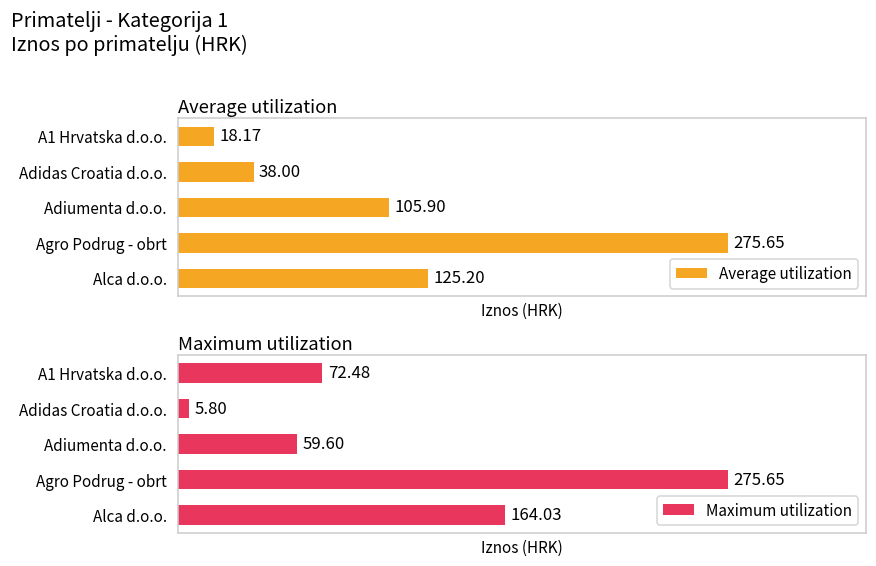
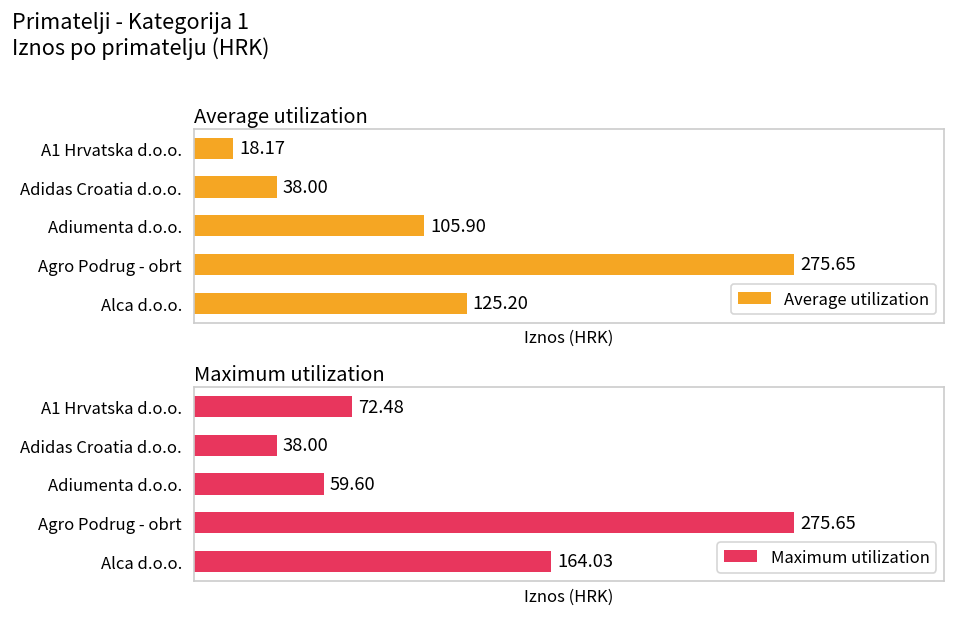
  {
    "Average utilization": {
      "A1 Hrvatska d.o.o.": 18.17,
      "Adidas Croatia d.o.o.": 38.00,
      "Adiumenta d.o.o.": 105.90,
      "Agro Podrug - obrt": 275.65,
      "Alca d.o.o.": 125.20
    },
    "Maximum utilization": {
      "A1 Hrvatska d.o.o.": 72.48,
-     "Adidas Croatia d.o.o.": 5.80,
+     "Adidas Croatia d.o.o.": 38.00,
      "Adiumenta d.o.o.": 59.60,
      "Agro Podrug - obrt": 275.65,
      "Alca d.o.o.": 164.03
    }
  }
